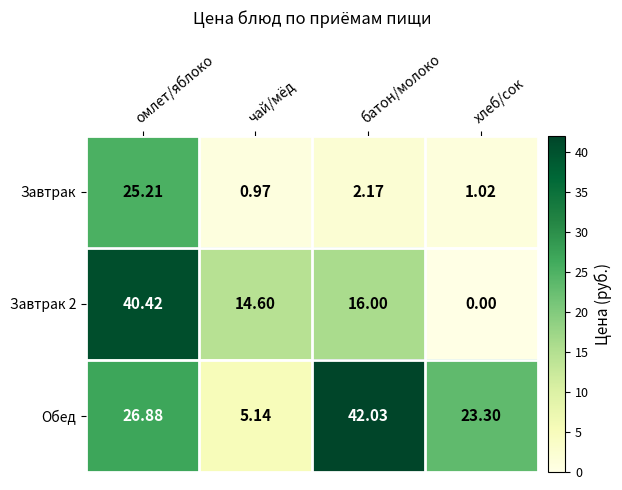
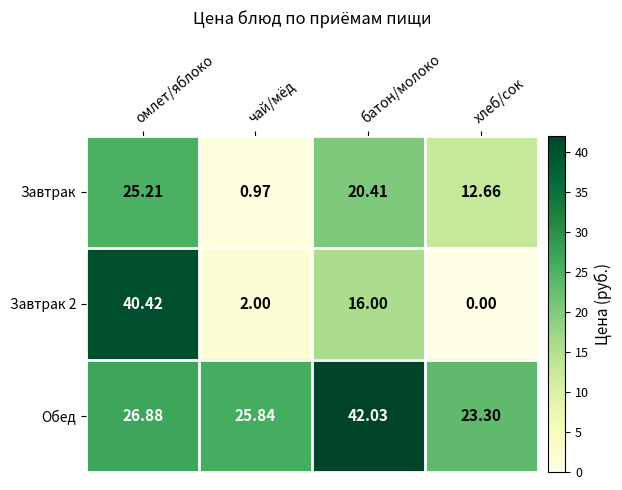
  {
    "Завтрак": {
      "омлет/яблоко": 25.21,
      "чай/мёд": 0.97,
-     "батон/молоко": 2.17,
-     "хлеб/сок": 1.02
+     "батон/молоко": 20.41,
+     "хлеб/сок": 12.66
    },
    "Завтрак 2": {
      "омлет/яблоко": 40.42,
-     "чай/мёд": 14.60,
+     "чай/мёд": 2.00,
      "батон/молоко": 16.00,
      "хлеб/сок": 0.00
    },
    "Обед": {
      "омлет/яблоко": 26.88,
-     "чай/мёд": 5.14,
+     "чай/мёд": 25.84,
      "батон/молоко": 42.03,
      "хлеб/сок": 23.30
    }
  }
